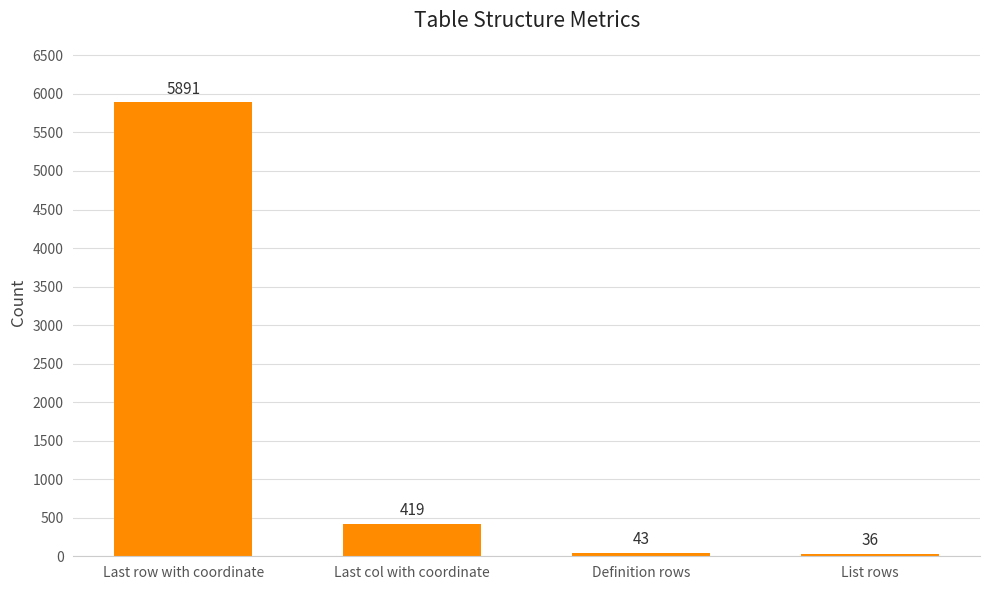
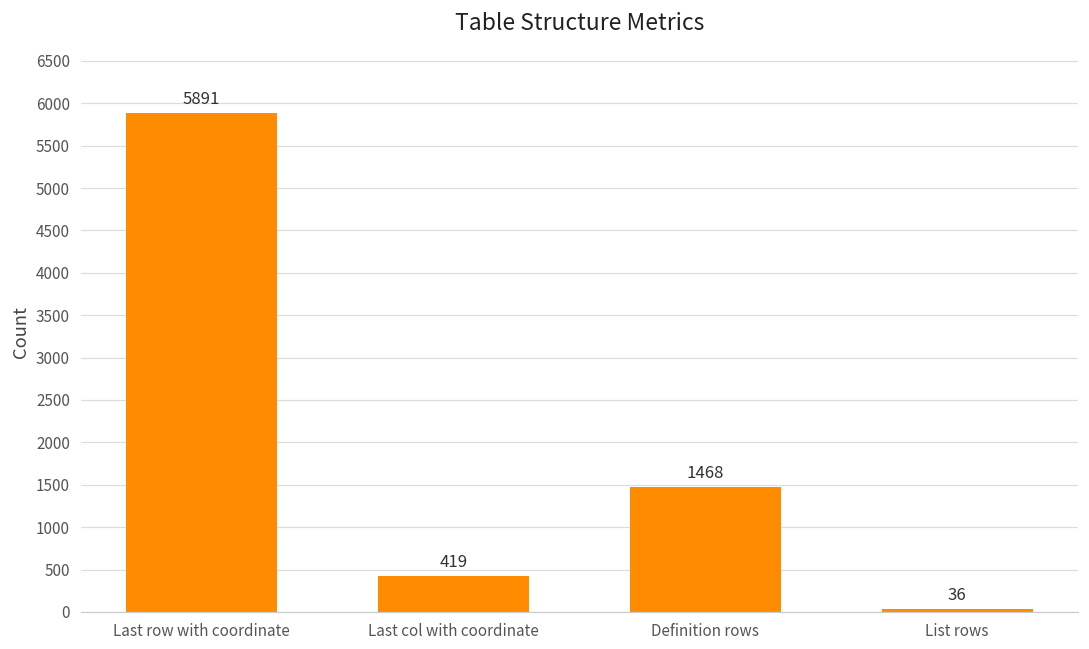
  {
    "Last row with coordinate": 5891,
    "Last col with coordinate": 419,
-   "Definition rows": 43,
+   "Definition rows": 1468,
    "List rows": 36
  }
